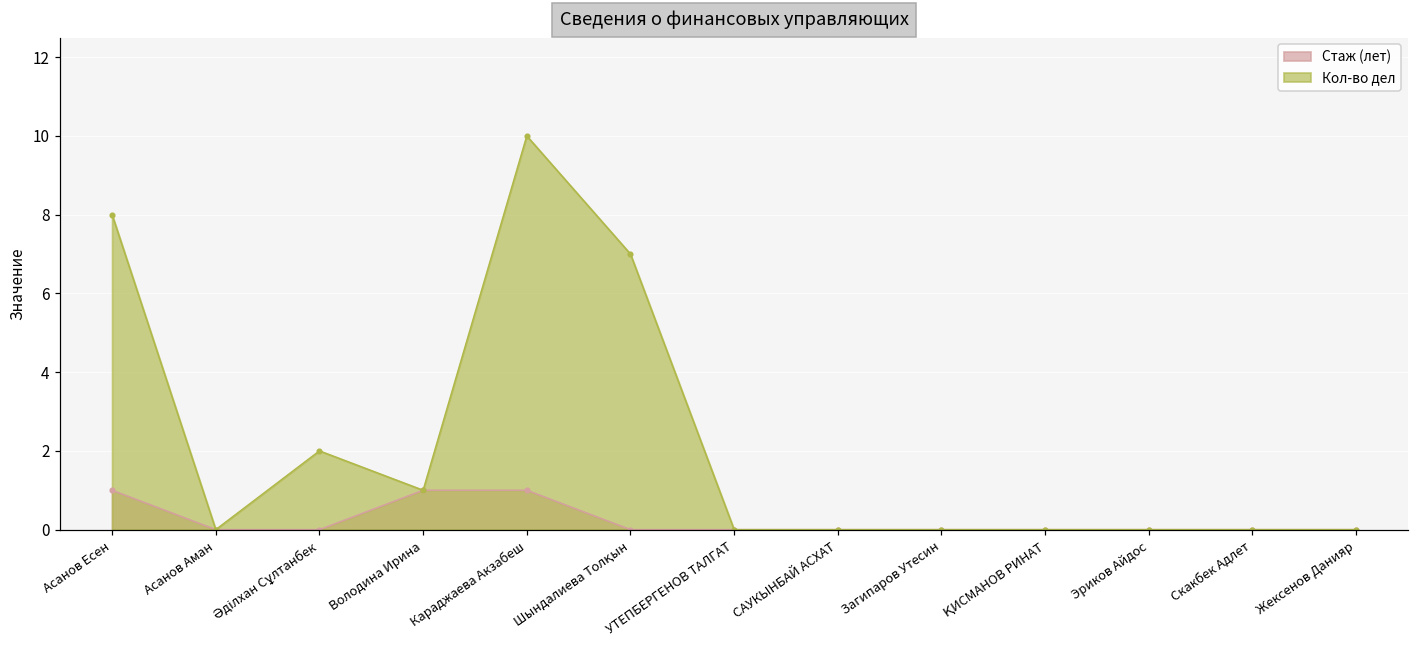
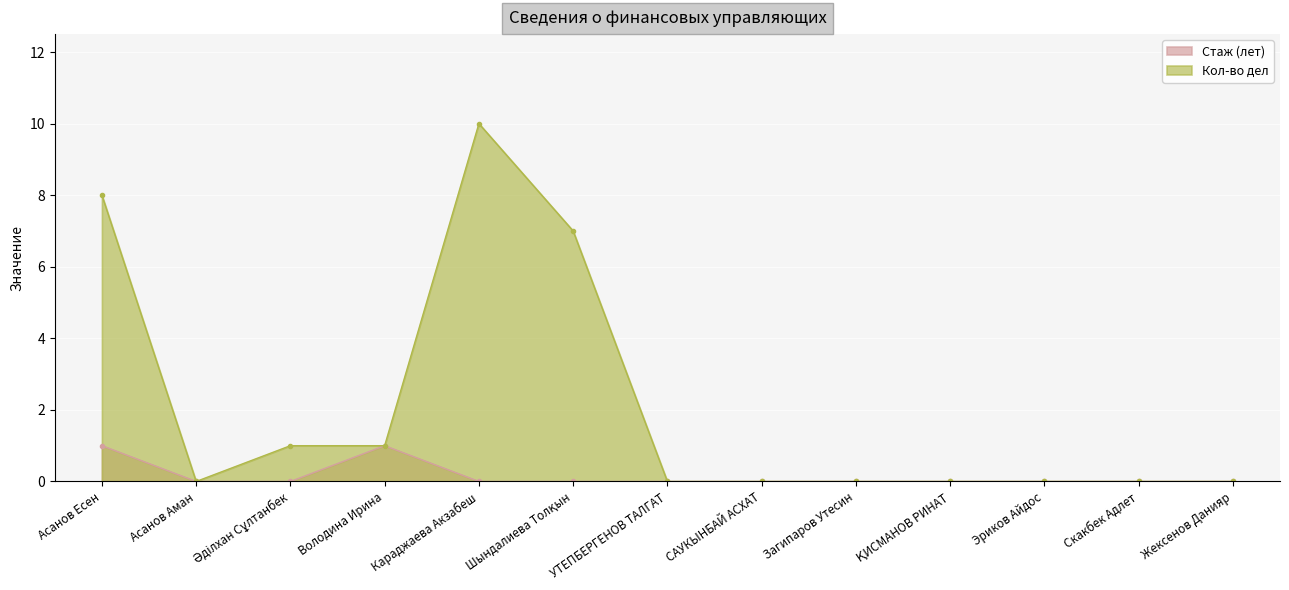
  {
    "Стаж (лет)": {
      "Асанов Есен": 1,
      "Әділхан Сұлтанбек": 0,
-     "Караджаева Акзабеш": 1,
+     "Караджаева Акзабеш": 0,
      "Шындалиева Толқын": 0
    },
    "Кол-во дел": {
      "Асанов Есен": 8,
-     "Әділхан Сұлтанбек": 2,
+     "Әділхан Сұлтанбек": 1,
      "Караджаева Акзабеш": 10,
      "Шындалиева Толқын": 7
    }
  }
